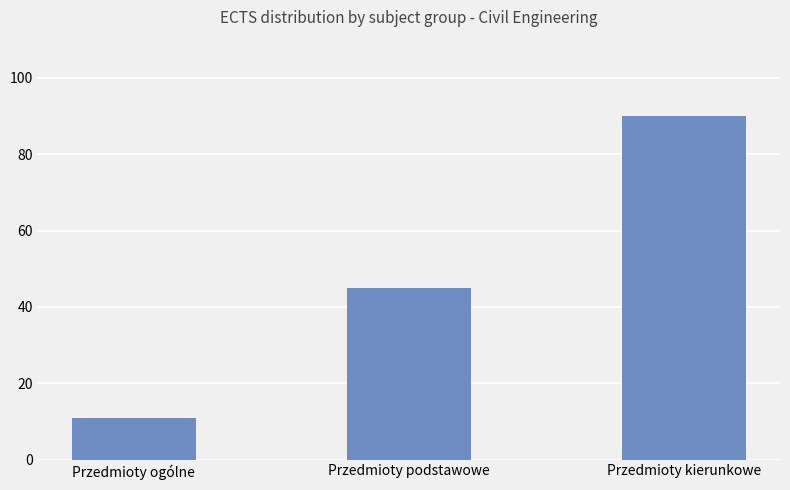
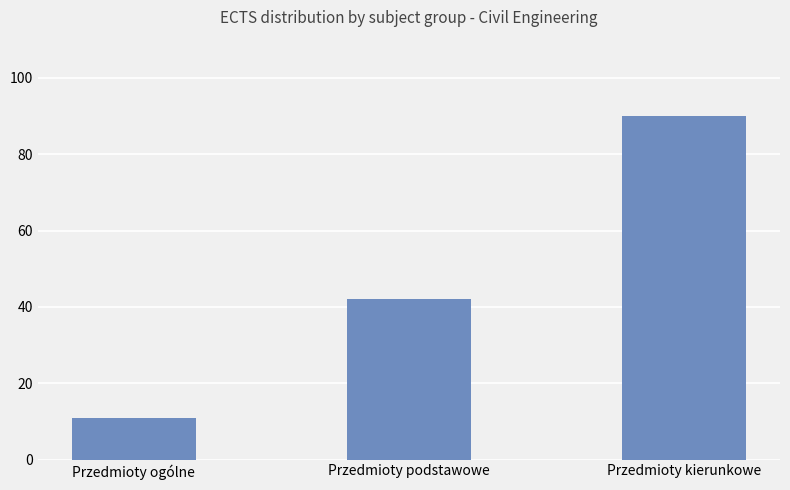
  {
    "Przedmioty ogólne": 11,
-   "Przedmioty podstawowe": 45,
+   "Przedmioty podstawowe": 42,
    "Przedmioty kierunkowe": 90
  }
